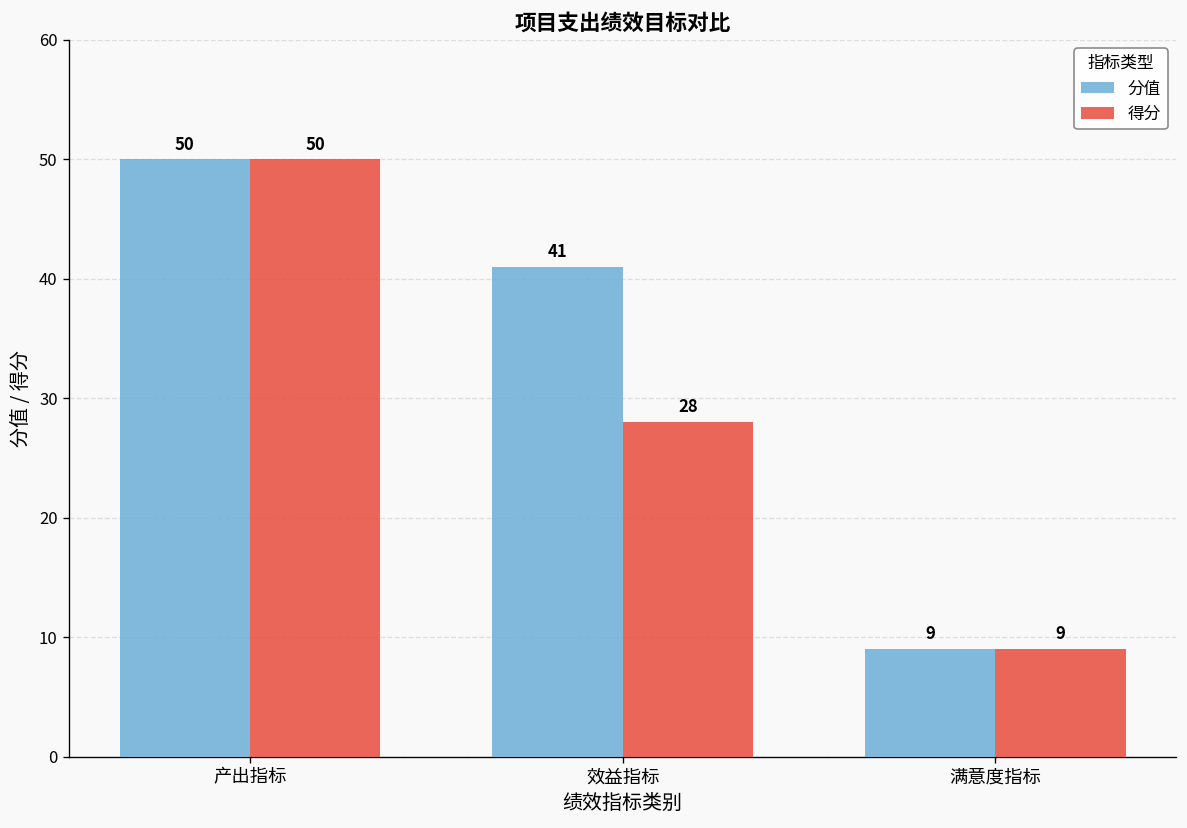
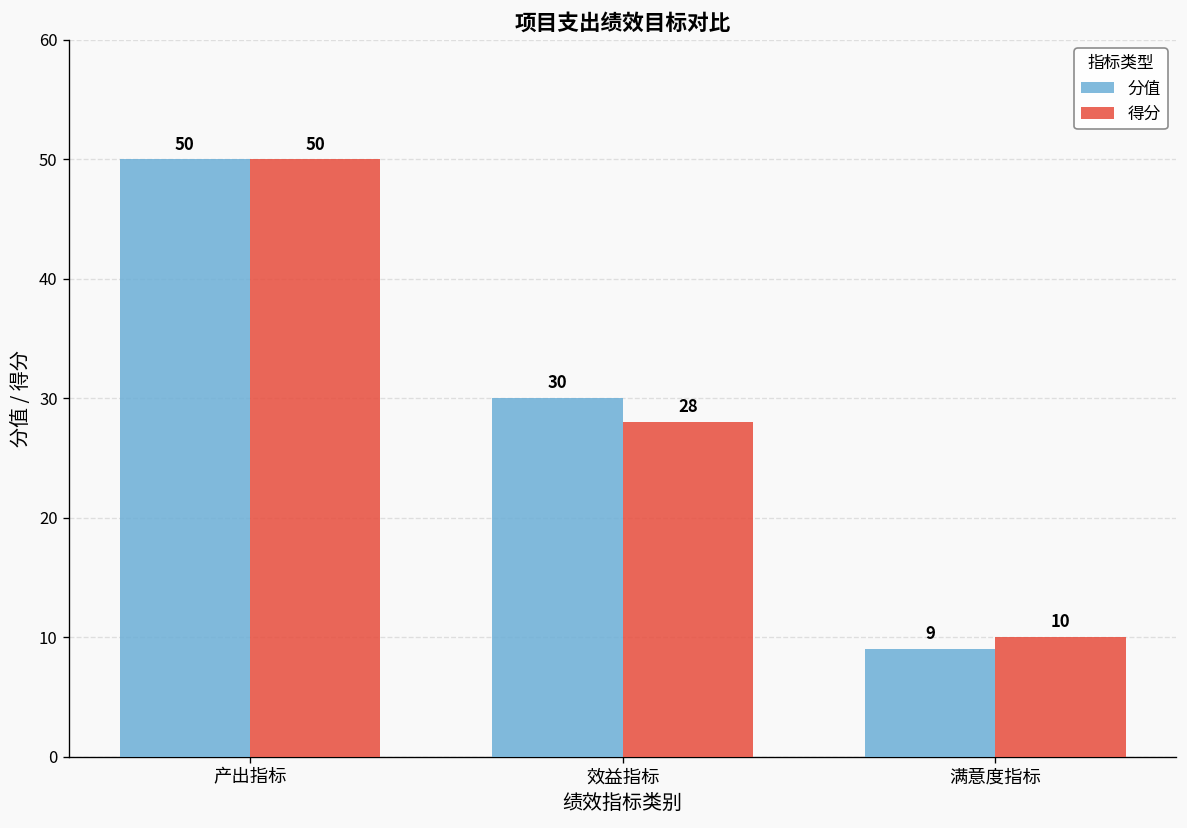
  {
    "分值": {
      "产出指标": 50,
-     "效益指标": 41,
+     "效益指标": 30,
      "满意度指标": 9
    },
    "得分": {
      "产出指标": 50,
      "效益指标": 28,
-     "满意度指标": 9
+     "满意度指标": 10
    }
  }
